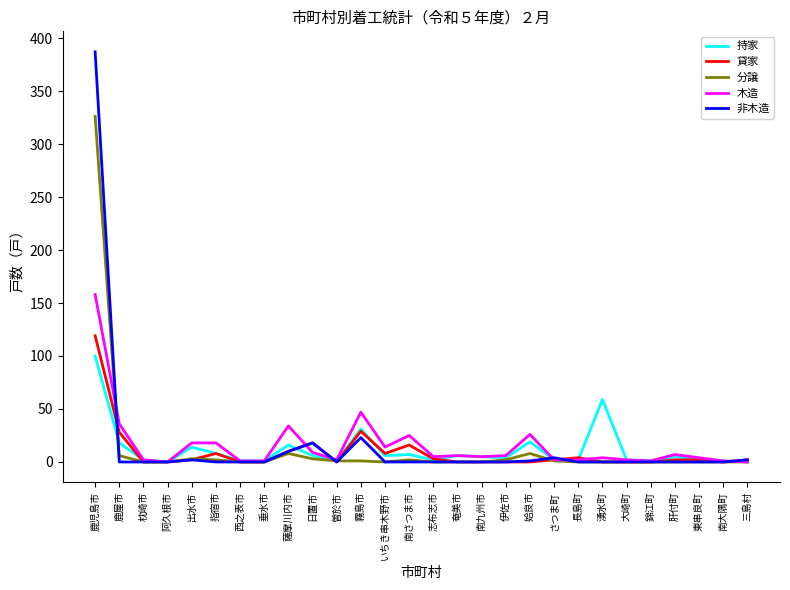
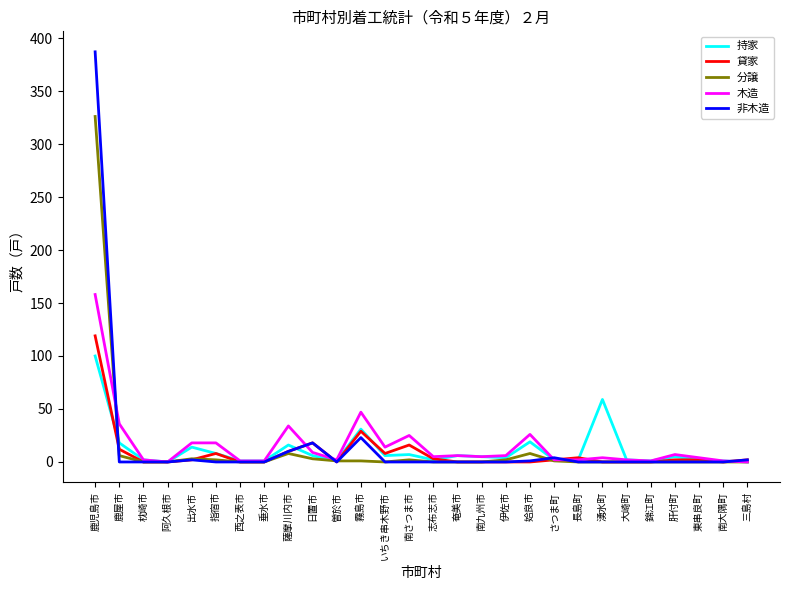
  {
    "持家": {
      "鹿児島市": 100,
      "鹿屋市": 18,
      "出水市": 14,
      "薩摩川内市": 16,
      "日置市": 6,
      "南さつま市": 7,
      "姶良市": 19,
      "湧水町": 59
    },
    "貸家": {
      "鹿児島市": 119,
-     "鹿屋市": 28,
+     "鹿屋市": 12,
      "南さつま市": 16
    },
    "分譲": {
      "鹿児島市": 326,
      "鹿屋市": 6,
      "日置市": 3,
      "霧島市": 1,
      "姶良市": 8
    },
    "木造": {
      "鹿児島市": 158,
      "鹿屋市": 36,
      "出水市": 18,
      "指宿市": 18,
      "薩摩川内市": 34,
      "日置市": 9,
      "霧島市": 47,
      "いちき串木野市": 14,
      "南さつま市": 25,
      "姶良市": 26,
      "湧水町": 4
    },
    "非木造": {
      "鹿児島市": 387,
      "鹿屋市": 0,
      "霧島市": 23
    }
  }
